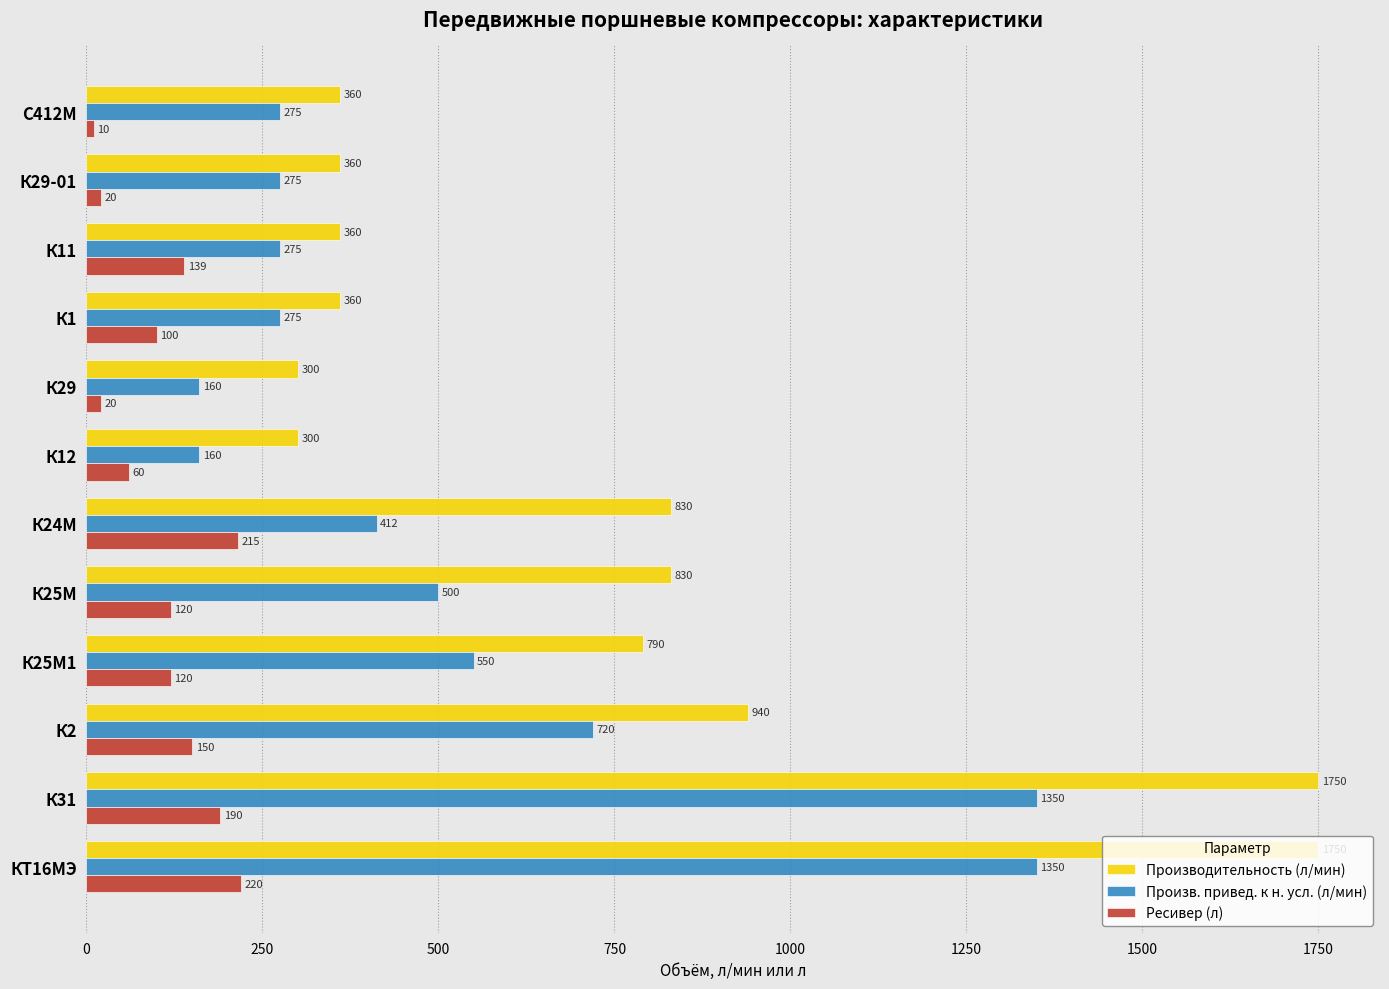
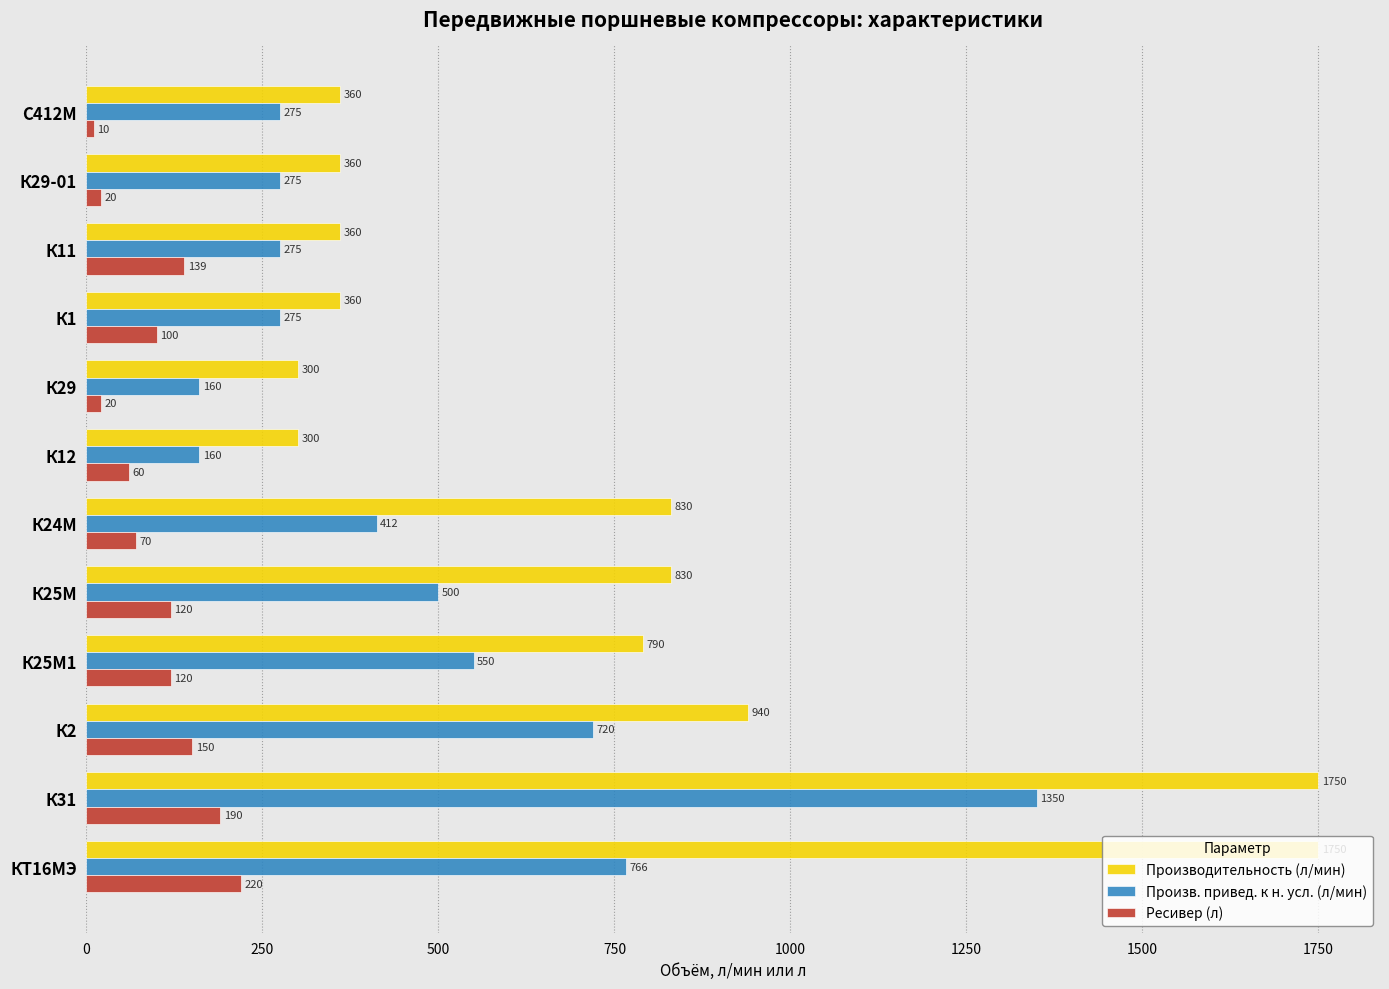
  {
    "Производительность (л/мин)": {
      "С412М": 360,
      "К29-01": 360,
      "К11": 360,
      "К1": 360,
      "К29": 300,
      "К12": 300,
      "К24М": 830,
      "К25М": 830,
      "К25М1": 790,
      "К2": 940,
      "К31": 1750
    },
    "Произв. привед. к н. усл. (л/мин)": {
      "С412М": 275,
      "К29-01": 275,
      "К11": 275,
      "К1": 275,
      "К29": 160,
      "К12": 160,
      "К24М": 412,
      "К25М": 500,
      "К25М1": 550,
      "К2": 720,
      "К31": 1350,
-     "КТ16МЭ": 1350
+     "КТ16МЭ": 766
    },
    "Ресивер (л)": {
      "С412М": 10,
      "К29-01": 20,
      "К11": 139,
      "К1": 100,
      "К29": 20,
      "К12": 60,
-     "К24М": 215,
+     "К24М": 70,
      "К25М": 120,
      "К25М1": 120,
      "К2": 150,
      "К31": 190,
      "КТ16МЭ": 220
    }
  }
